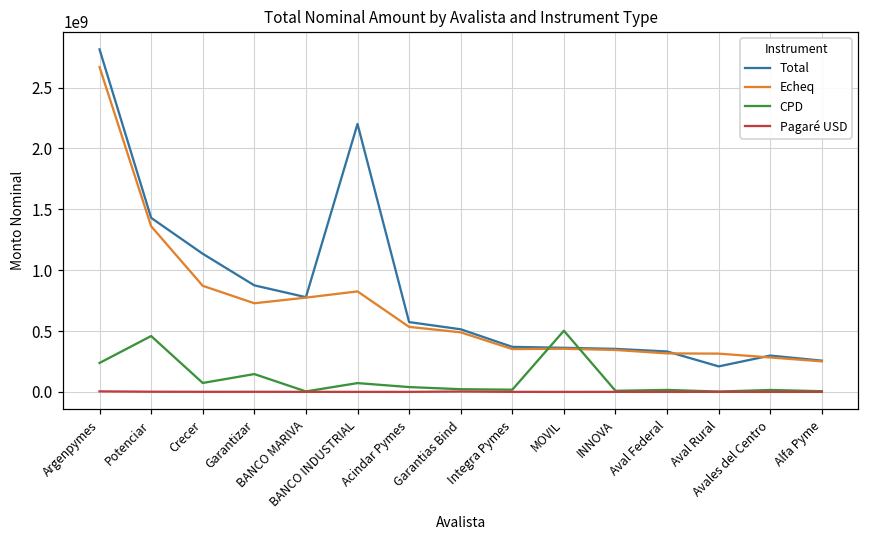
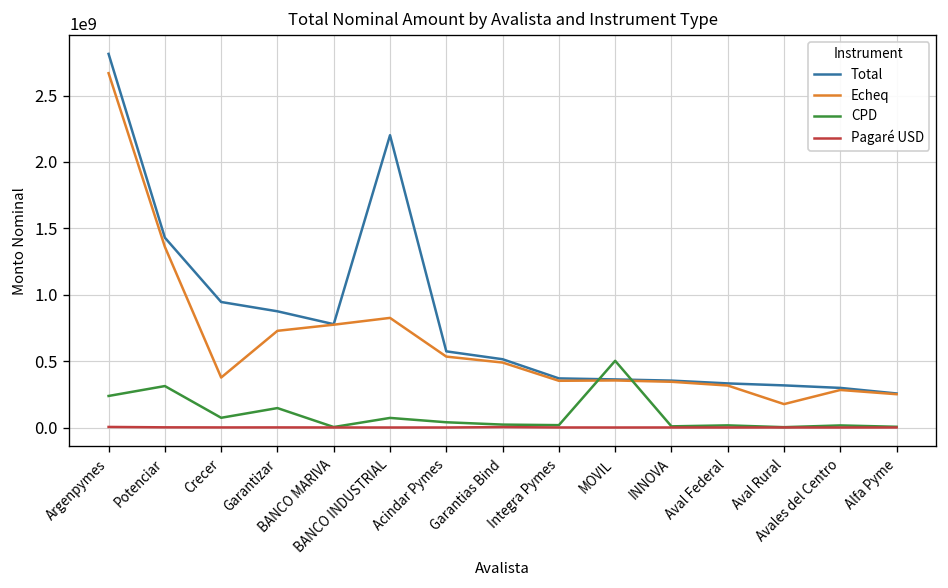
  {
    "Total": {
      "Argenpymes": 2810000000,
      "Potenciar": 1430000000,
-     "Crecer": 1130000000,
+     "Crecer": 950000000,
      "Garantizar": 880000000,
      "BANCO INDUSTRIAL": 2200000000,
      "Acindar Pymes": 570000000,
      "Garantias Bind": 510000000,
-     "Aval Rural": 210000000
+     "Aval Rural": 320000000
    },
    "Echeq": {
      "Argenpymes": 2670000000,
      "Potenciar": 1360000000,
-     "Crecer": 870000000,
+     "Crecer": 380000000,
      "Garantizar": 730000000,
      "BANCO INDUSTRIAL": 830000000,
      "Acindar Pymes": 530000000,
      "Garantias Bind": 490000000,
-     "Aval Rural": 310000000
+     "Aval Rural": 180000000
    },
    "CPD": {
      "Argenpymes": 240000000,
-     "Potenciar": 460000000,
+     "Potenciar": 310000000,
      "Crecer": 70000000,
      "Garantizar": 150000000,
      "BANCO INDUSTRIAL": 70000000,
      "Acindar Pymes": 40000000,
      "MOVIL": 500000000
    },
    "Pagaré USD": {
      "Argenpymes": 0,
      "Potenciar": 0,
      "Crecer": 0,
      "Garantizar": 0,
      "BANCO INDUSTRIAL": 0,
      "Acindar Pymes": 0,
      "MOVIL": 0
    }
  }
